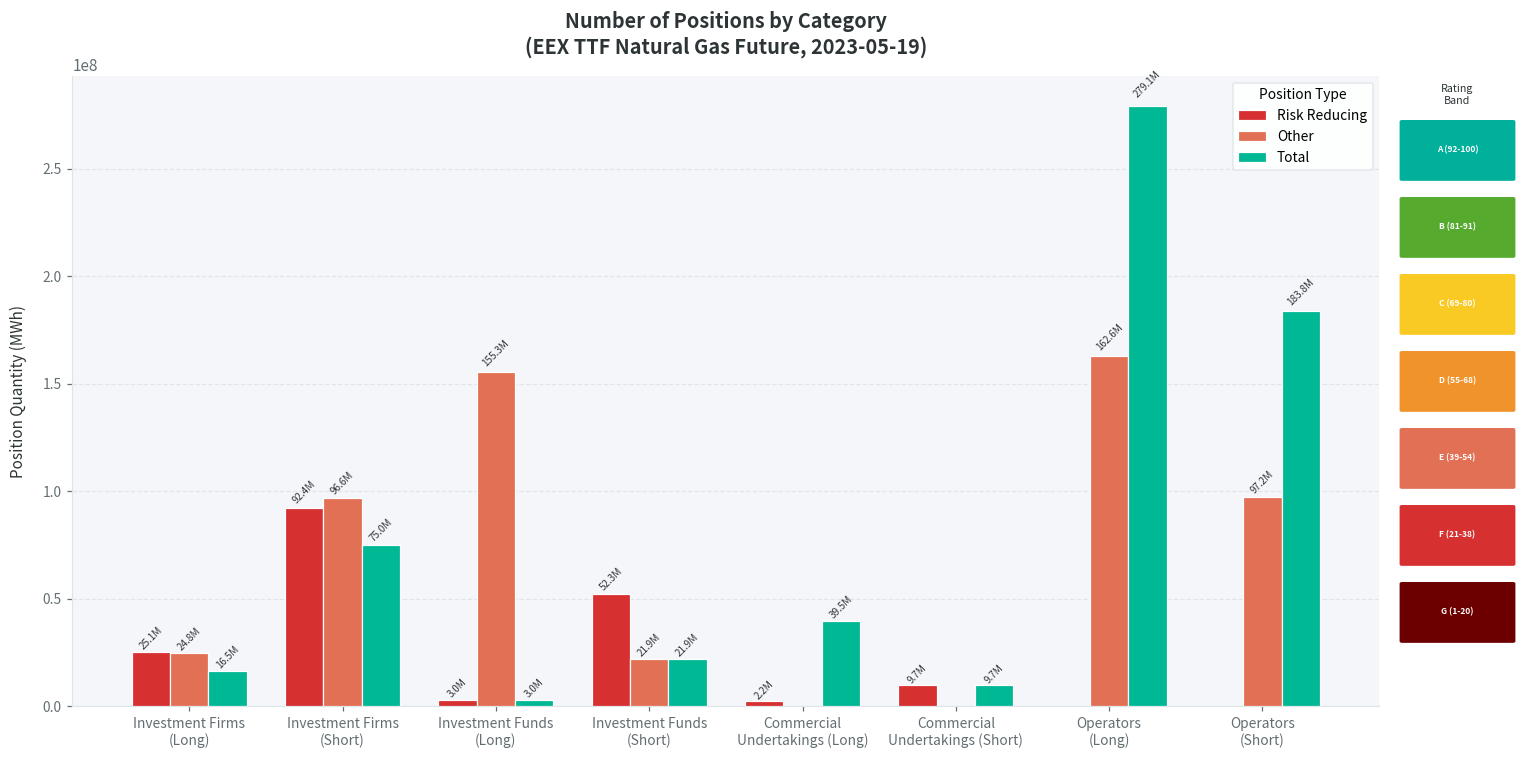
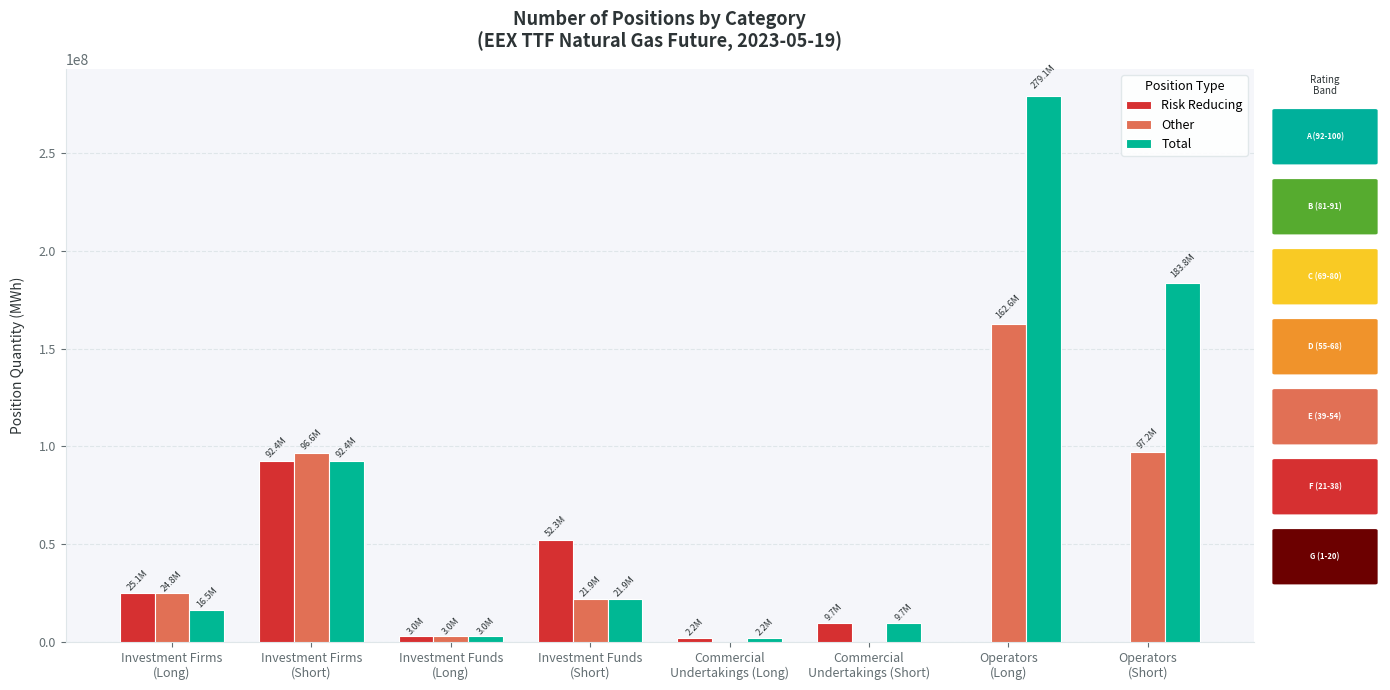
  {
    "Risk Reducing": {
      "Investment Firms (Long)": "25.1M",
      "Investment Firms (Short)": "92.4M",
      "Investment Funds (Long)": "3.0M",
      "Investment Funds (Short)": "52.3M",
      "Commercial Undertakings (Long)": "2.2M",
      "Commercial Undertakings (Short)": "9.7M"
    },
    "Other": {
      "Investment Firms (Long)": "24.8M",
      "Investment Firms (Short)": "96.6M",
-     "Investment Funds (Long)": "155.3M",
+     "Investment Funds (Long)": "3.0M",
      "Investment Funds (Short)": "21.9M",
      "Operators (Long)": "162.6M",
      "Operators (Short)": "97.2M"
    },
    "Total": {
      "Investment Firms (Long)": "16.5M",
-     "Investment Firms (Short)": "75.0M",
+     "Investment Firms (Short)": "92.4M",
      "Investment Funds (Long)": "3.0M",
      "Investment Funds (Short)": "21.9M",
-     "Commercial Undertakings (Long)": "39.5M",
+     "Commercial Undertakings (Long)": "2.2M",
      "Commercial Undertakings (Short)": "9.7M",
      "Operators (Long)": "279.1M",
      "Operators (Short)": "183.8M"
    }
  }
